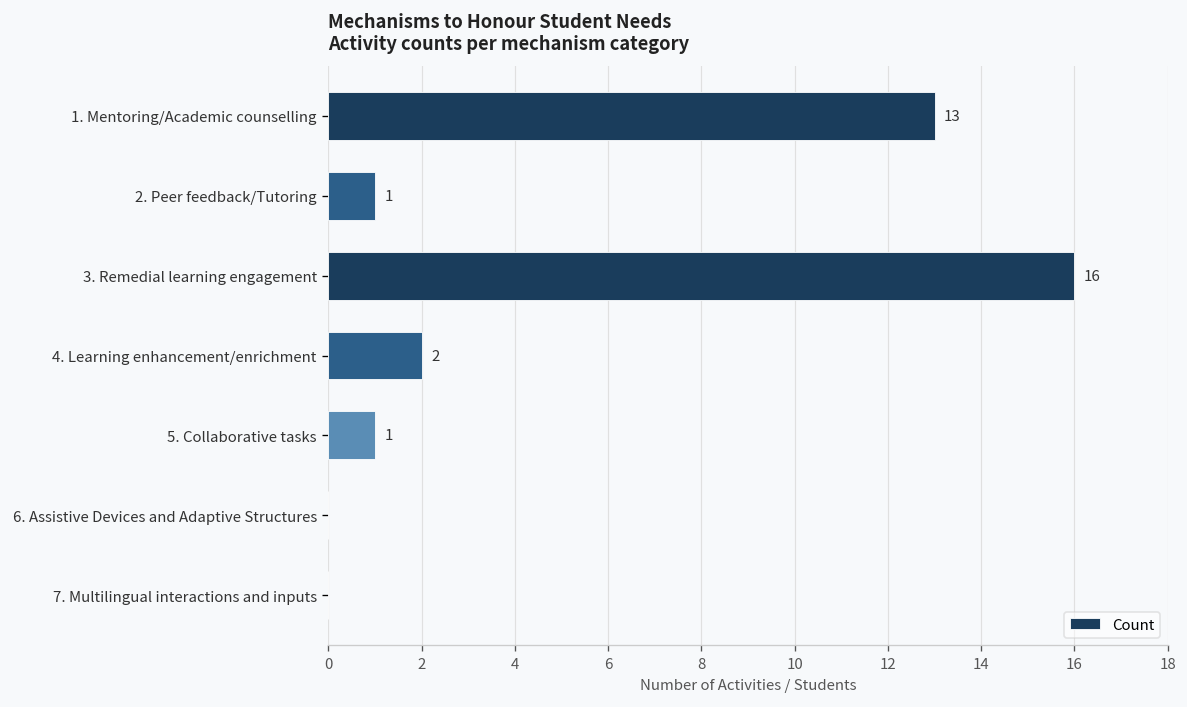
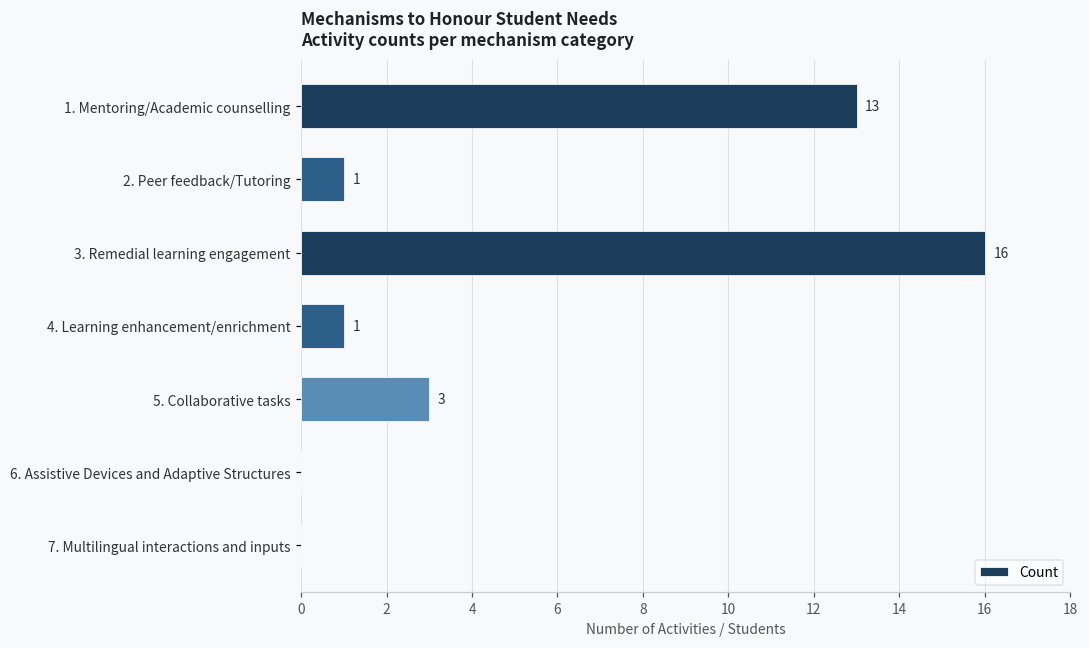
  {
    "1. Mentoring/Academic counselling": 13,
    "2. Peer feedback/Tutoring": 1,
    "3. Remedial learning engagement": 16,
-   "4. Learning enhancement/enrichment": 2,
-   "5. Collaborative tasks": 1
+   "4. Learning enhancement/enrichment": 1,
+   "5. Collaborative tasks": 3
  }
